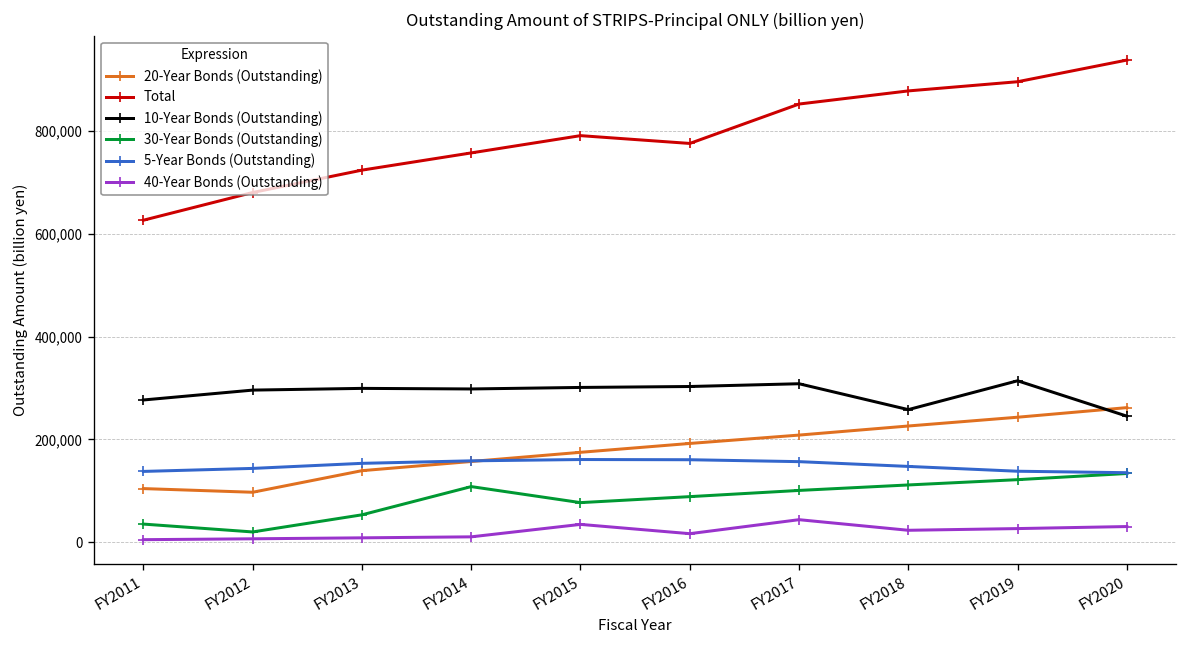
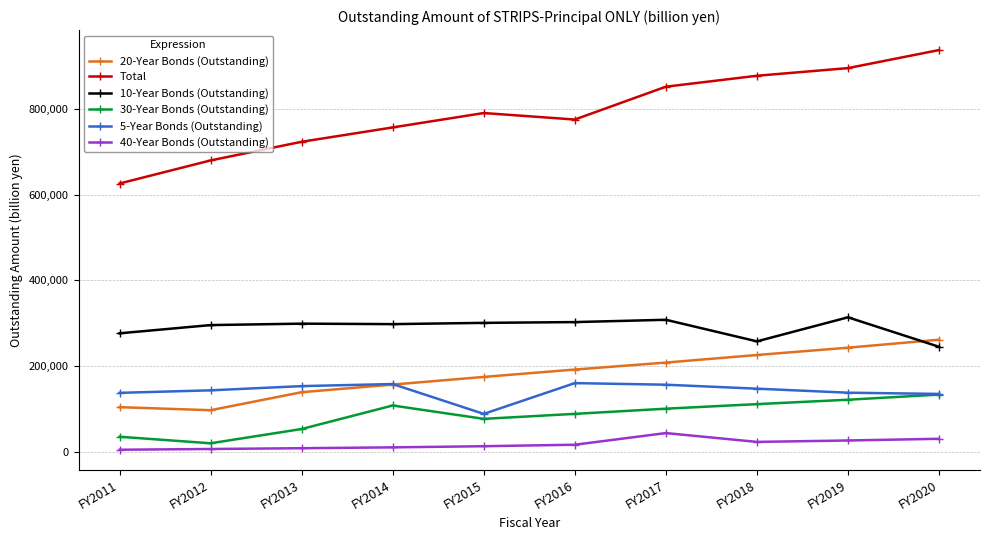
  {
    "20-Year Bonds (Outstanding)": {
      "FY2011": "100,000",
      "FY2012": "100,000",
      "FY2013": "140,000",
      "FY2015": "170,000",
      "FY2016": "190,000",
      "FY2017": "210,000",
      "FY2018": "230,000",
      "FY2019": "240,000",
      "FY2020": "260,000"
    },
    "Total": {
      "FY2011": "630,000",
      "FY2012": "680,000",
      "FY2013": "720,000",
      "FY2014": "760,000",
      "FY2015": "790,000",
      "FY2016": "780,000",
      "FY2017": "850,000",
      "FY2018": "880,000",
      "FY2019": "900,000",
      "FY2020": "940,000"
    },
    "10-Year Bonds (Outstanding)": {
      "FY2011": "280,000",
      "FY2012": "300,000",
      "FY2013": "300,000",
      "FY2014": "300,000",
      "FY2015": "300,000",
      "FY2016": "300,000",
      "FY2017": "310,000",
      "FY2018": "260,000",
      "FY2019": "310,000",
      "FY2020": "250,000"
    },
    "30-Year Bonds (Outstanding)": {
      "FY2011": "40,000",
      "FY2012": "20,000",
      "FY2013": "50,000",
      "FY2014": "110,000",
      "FY2015": "80,000",
      "FY2016": "90,000",
      "FY2017": "100,000",
      "FY2018": "110,000",
      "FY2019": "120,000"
    },
    "5-Year Bonds (Outstanding)": {
      "FY2011": "140,000",
      "FY2012": "140,000",
      "FY2013": "150,000",
-     "FY2015": "160,000",
+     "FY2015": "90,000",
      "FY2016": "160,000",
      "FY2017": "160,000",
      "FY2018": "150,000",
      "FY2019": "140,000"
    },
    "40-Year Bonds (Outstanding)": {
      "FY2011": "0",
      "FY2012": "10,000",
      "FY2013": "10,000",
      "FY2014": "10,000",
-     "FY2015": "30,000",
+     "FY2015": "10,000",
      "FY2016": "20,000",
      "FY2017": "40,000",
      "FY2018": "20,000",
      "FY2019": "30,000",
      "FY2020": "30,000"
    }
  }
